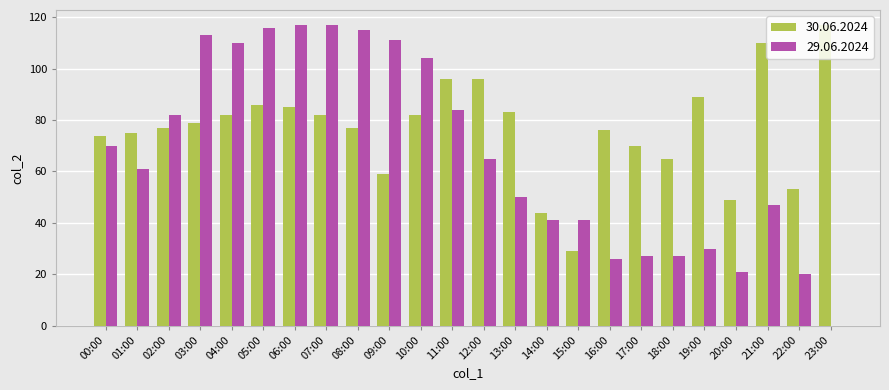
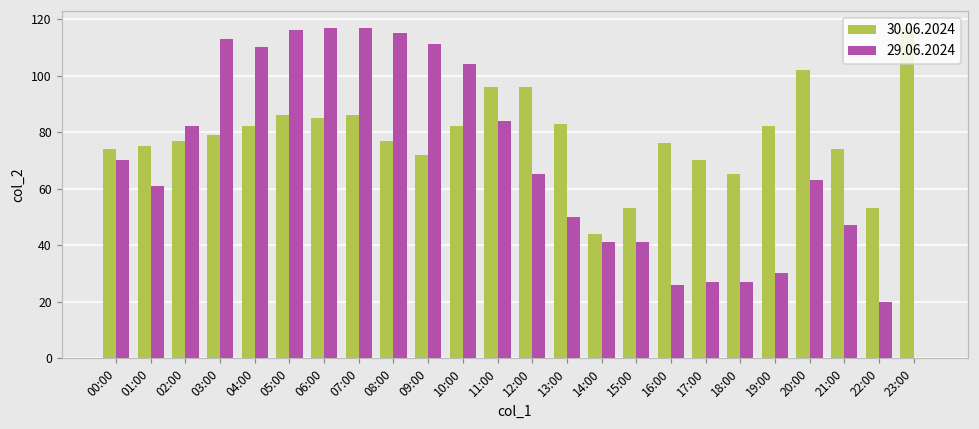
  {
    "30.06.2024": {
      "00:00": 74,
      "01:00": 75,
      "02:00": 77,
      "03:00": 79,
      "04:00": 82,
      "05:00": 86,
      "06:00": 85,
-     "07:00": 82,
+     "07:00": 86,
      "08:00": 77,
-     "09:00": 59,
+     "09:00": 72,
      "10:00": 82,
      "11:00": 96,
      "12:00": 96,
      "13:00": 83,
      "14:00": 44,
-     "15:00": 29,
+     "15:00": 53,
      "16:00": 76,
      "17:00": 70,
      "18:00": 65,
-     "19:00": 89,
-     "20:00": 49,
-     "21:00": 110,
+     "19:00": 82,
+     "20:00": 102,
+     "21:00": 74,
      "22:00": 53
    },
    "29.06.2024": {
      "00:00": 70,
      "01:00": 61,
      "02:00": 82,
      "03:00": 113,
      "04:00": 110,
      "05:00": 116,
      "06:00": 117,
      "07:00": 117,
      "08:00": 115,
      "09:00": 111,
      "10:00": 104,
      "11:00": 84,
      "12:00": 65,
      "13:00": 50,
      "14:00": 41,
      "15:00": 41,
      "16:00": 26,
      "17:00": 27,
      "18:00": 27,
      "19:00": 30,
-     "20:00": 21,
+     "20:00": 63,
      "21:00": 47,
      "22:00": 20,
      "23:00": 0
    }
  }
